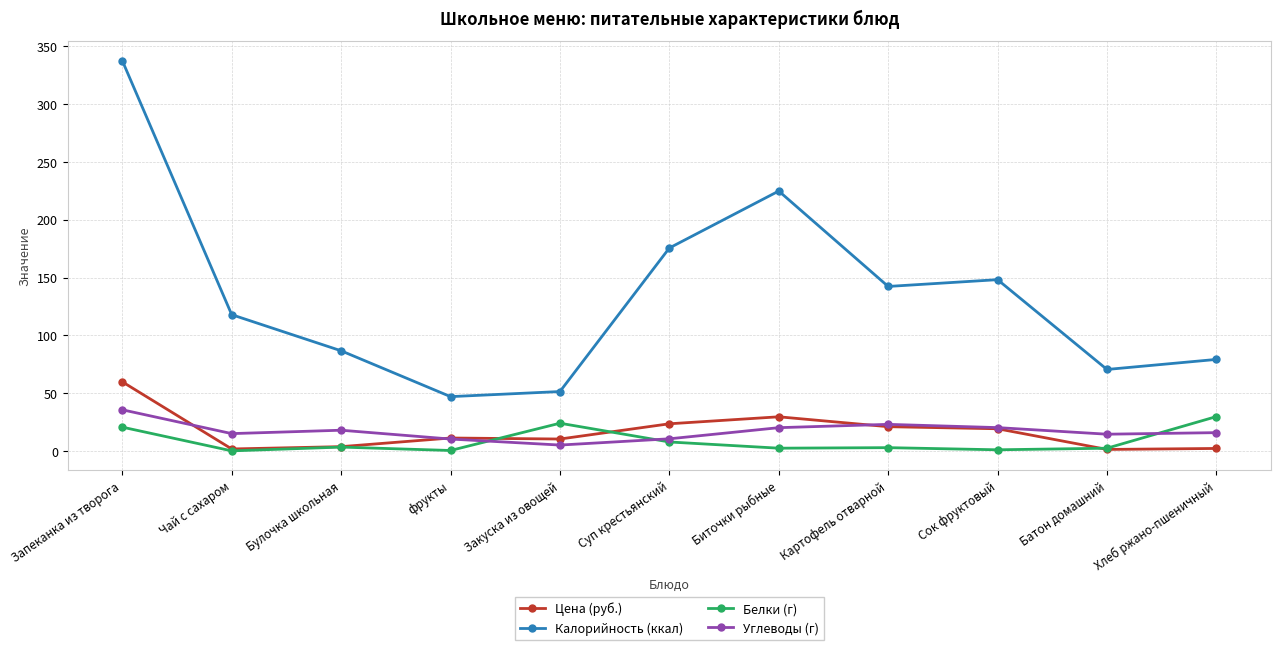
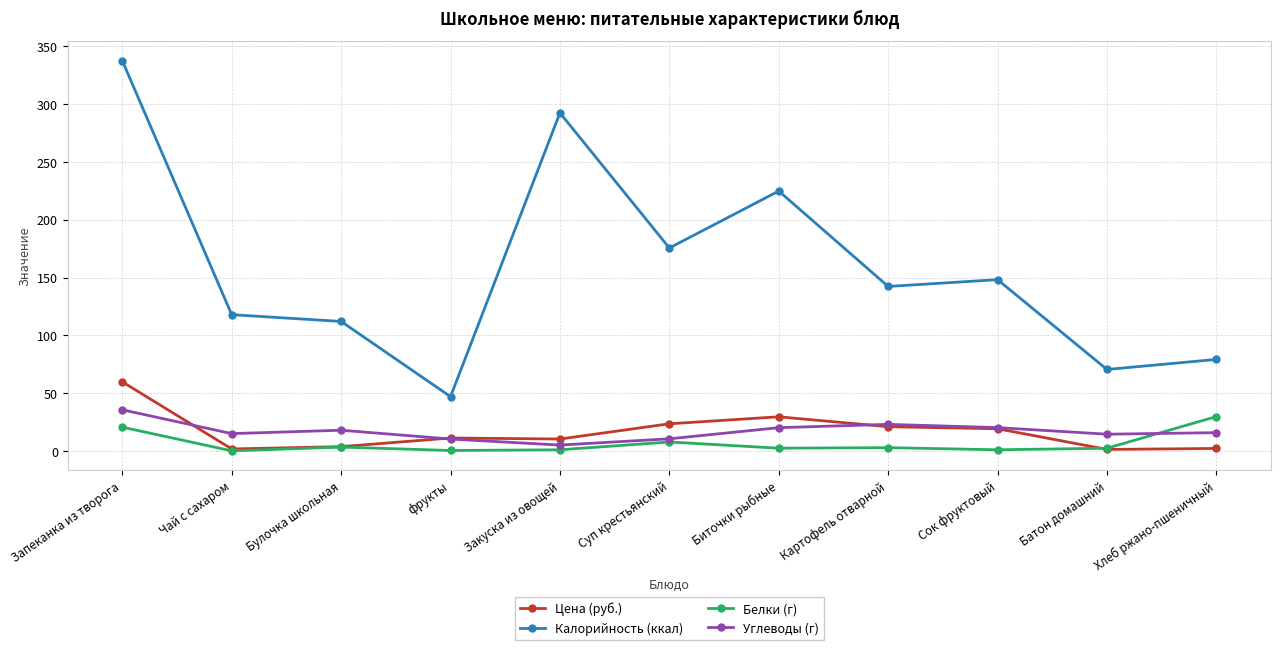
  {
    "Цена (руб.)": {
      "Запеканка из творога": 60,
      "Закуска из овощей": 10,
      "Суп крестьянский": 24,
      "Биточки рыбные": 30,
      "Хлеб ржано-пшеничный": 2
    },
    "Калорийность (ккал)": {
      "Запеканка из творога": 338,
      "Чай с сахаром": 118,
-     "Булочка школьная": 87,
+     "Булочка школьная": 112,
      "фрукты": 47,
-     "Закуска из овощей": 51,
+     "Закуска из овощей": 293,
      "Суп крестьянский": 176,
      "Биточки рыбные": 225,
      "Картофель отварной": 142,
      "Сок фруктовый": 148,
      "Батон домашний": 71,
      "Хлеб ржано-пшеничный": 79
    },
    "Белки (г)": {
      "Запеканка из творога": 21,
      "фрукты": 0,
-     "Закуска из овощей": 24,
+     "Закуска из овощей": 1,
      "Суп крестьянский": 8,
      "Биточки рыбные": 2,
      "Картофель отварной": 3,
      "Сок фруктовый": 1,
      "Хлеб ржано-пшеничный": 30
    },
    "Углеводы (г)": {
      "Запеканка из творога": 36,
      "Чай с сахаром": 15,
      "Булочка школьная": 18,
      "Закуска из овощей": 5,
      "Суп крестьянский": 11,
      "Биточки рыбные": 20,
      "Батон домашний": 14,
      "Хлеб ржано-пшеничный": 16
    }
  }
